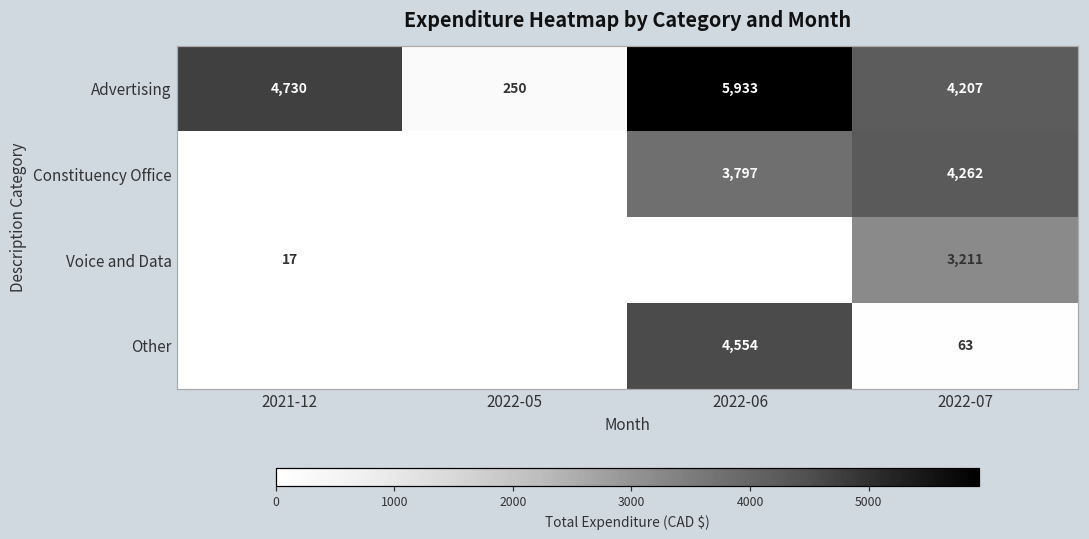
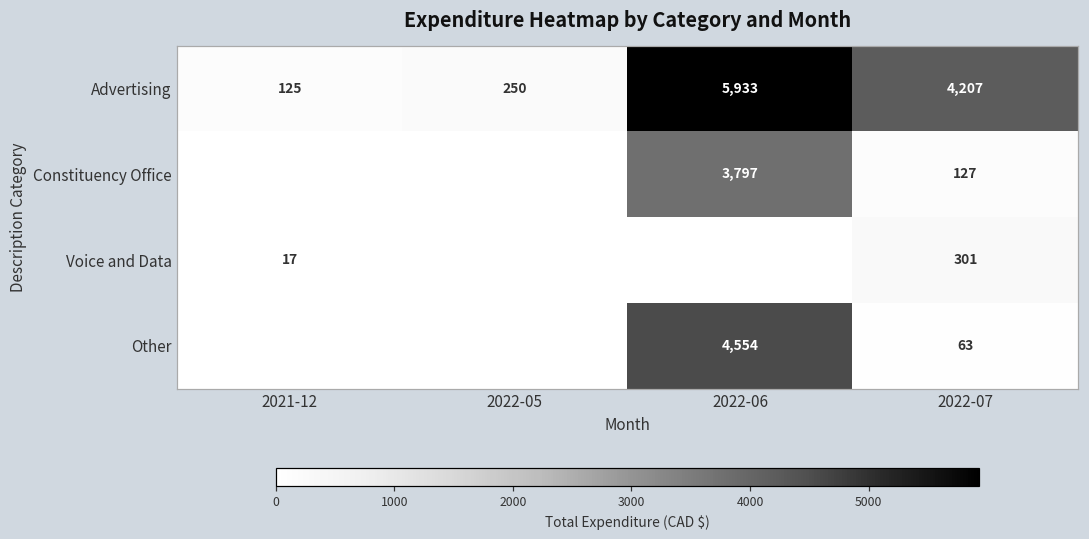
  {
    "Advertising": {
-     "2021-12": "4,730",
+     "2021-12": "125",
      "2022-05": "250",
      "2022-06": "5,933",
      "2022-07": "4,207"
    },
    "Constituency Office": {
      "2022-06": "3,797",
-     "2022-07": "4,262"
+     "2022-07": "127"
    },
    "Voice and Data": {
      "2021-12": "17",
-     "2022-07": "3,211"
+     "2022-07": "301"
    },
    "Other": {
      "2022-06": "4,554",
      "2022-07": "63"
    }
  }
